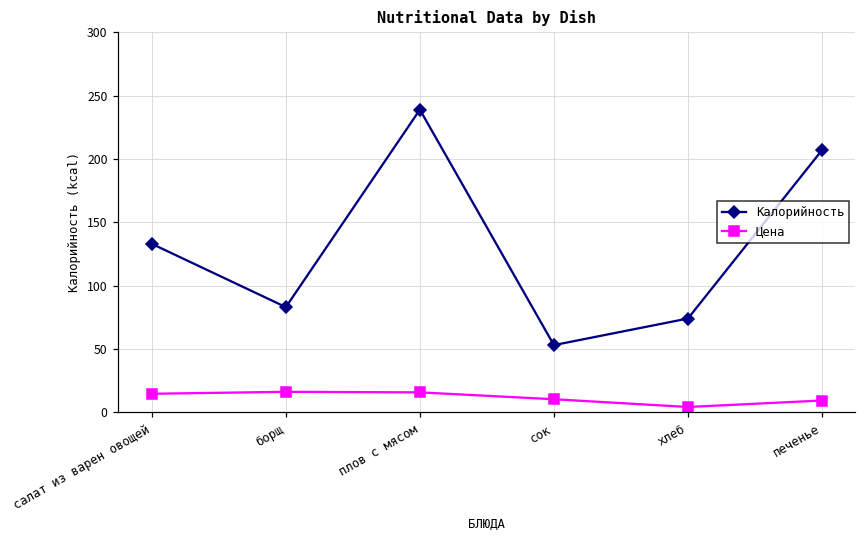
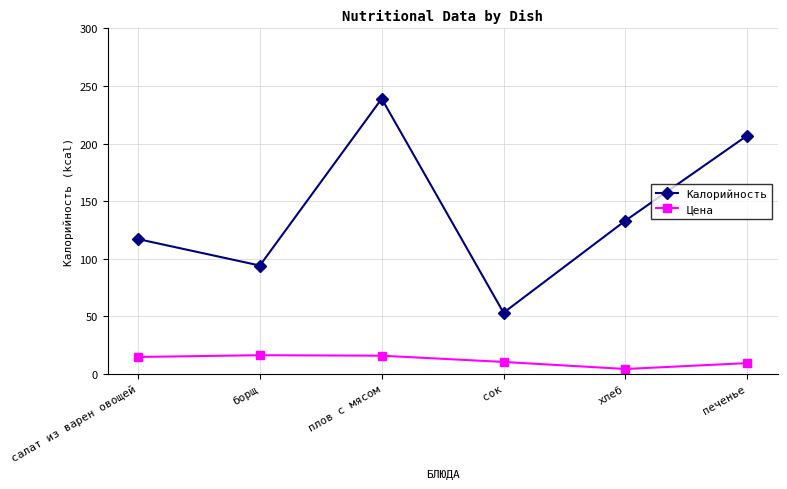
  {
    "Калорийность": {
-     "салат из варен овощей": 133,
-     "борщ": 83,
+     "салат из варен овощей": 117,
+     "борщ": 94,
      "плов с мясом": 239,
      "сок": 53,
-     "хлеб": 74,
+     "хлеб": 133,
      "печенье": 207
    },
    "Цена": {
      "салат из варен овощей": 15,
      "борщ": 16,
      "плов с мясом": 16,
      "сок": 10,
      "хлеб": 4,
      "печенье": 9
    }
  }
